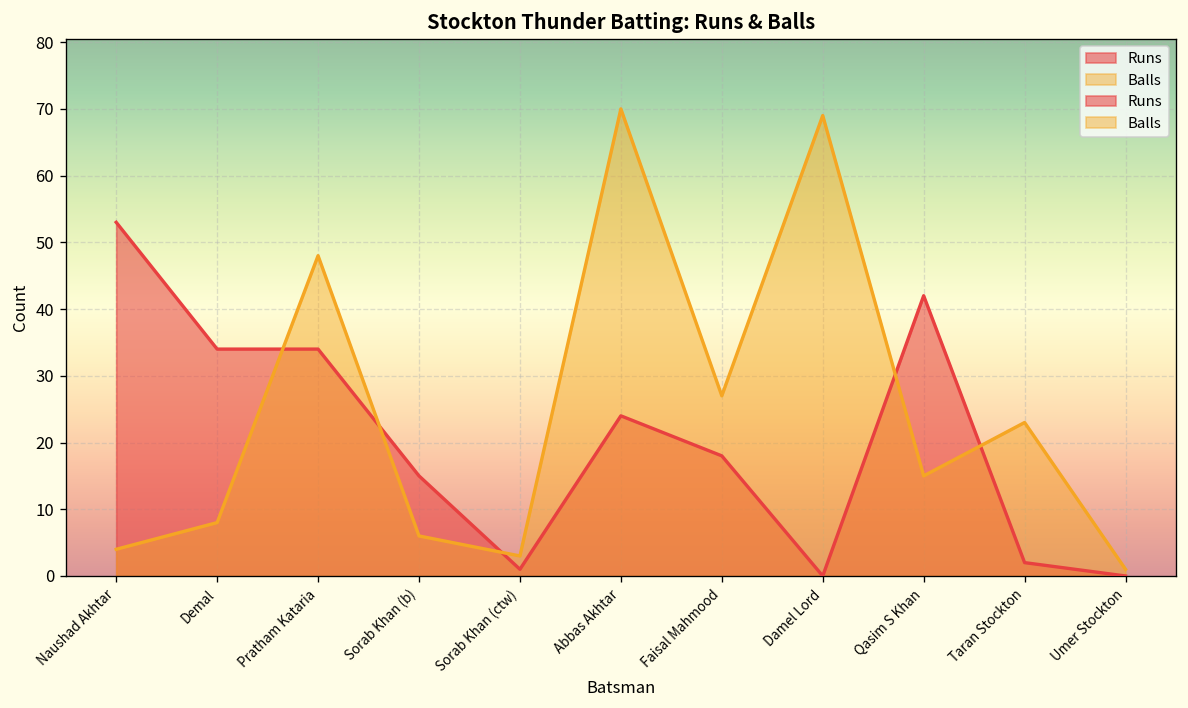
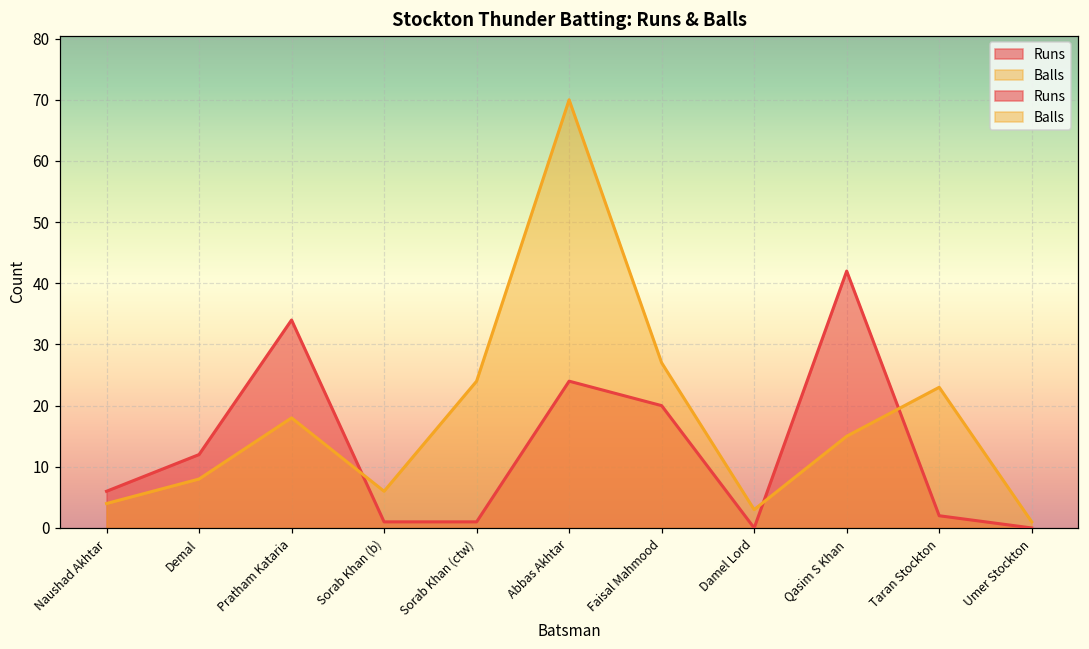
  {
    "Runs": {
-     "Naushad Akhtar": 53,
-     "Demal": 34,
+     "Naushad Akhtar": 6,
+     "Demal": 12,
      "Pratham Kataria": 34,
-     "Sorab Khan (b)": 15,
+     "Sorab Khan (b)": 1,
      "Sorab Khan (ctw)": 1,
      "Abbas Akhtar": 24,
-     "Faisal Mahmood": 18,
+     "Faisal Mahmood": 20,
      "Damel Lord": 0,
      "Qasim S Khan": 42,
      "Taran Stockton": 2,
      "Umer Stockton": 0
    },
    "Balls": {
      "Naushad Akhtar": 4,
      "Demal": 8,
-     "Pratham Kataria": 48,
+     "Pratham Kataria": 18,
      "Sorab Khan (b)": 6,
-     "Sorab Khan (ctw)": 3,
+     "Sorab Khan (ctw)": 24,
      "Abbas Akhtar": 70,
      "Faisal Mahmood": 27,
-     "Damel Lord": 69,
+     "Damel Lord": 3,
      "Qasim S Khan": 15,
      "Taran Stockton": 23,
      "Umer Stockton": 1
    }
  }
